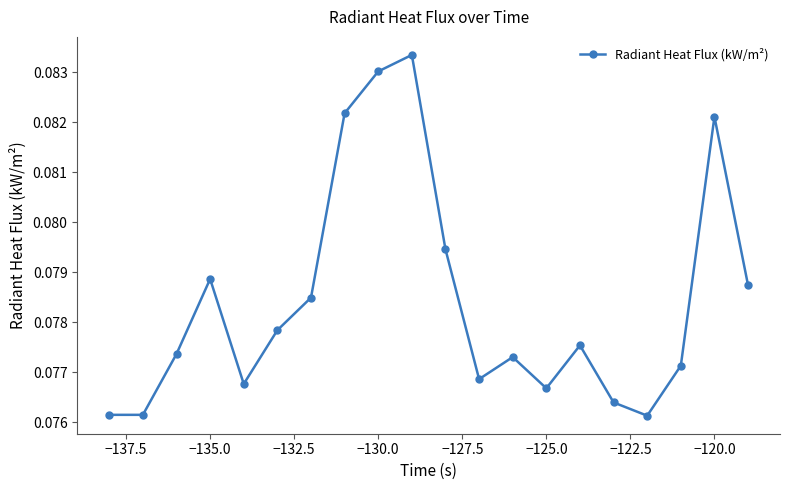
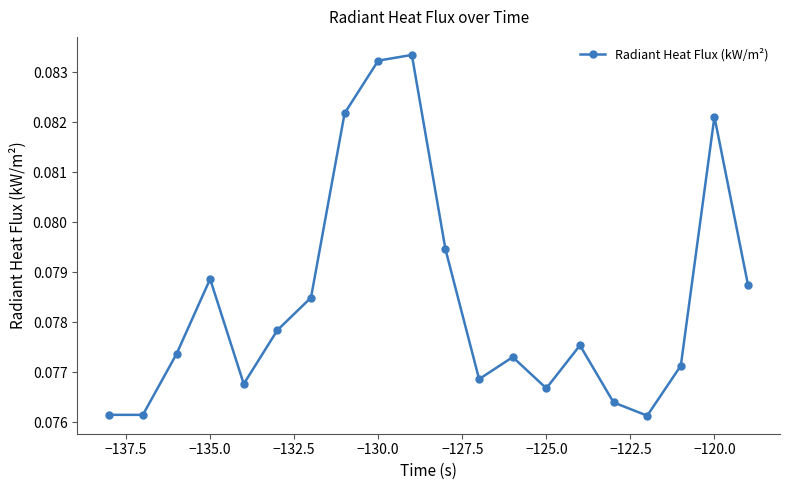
  {
    "−135.0": 0.0789,
-   "−130.0": 0.0830,
+   "−130.0": 0.0832,
    "−125.0": 0.0767,
    "−120.0": 0.0821
  }
